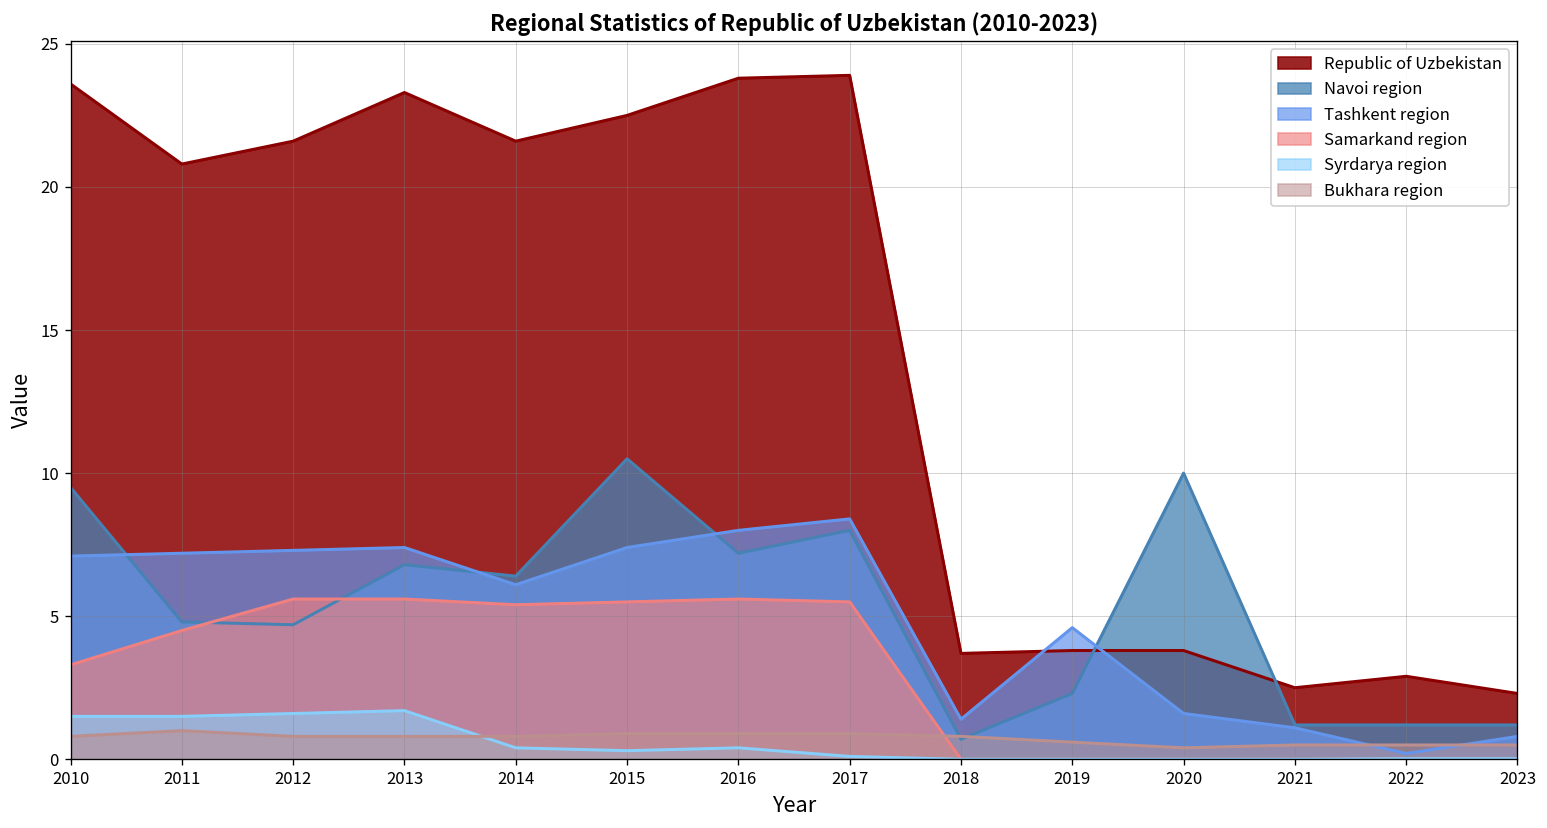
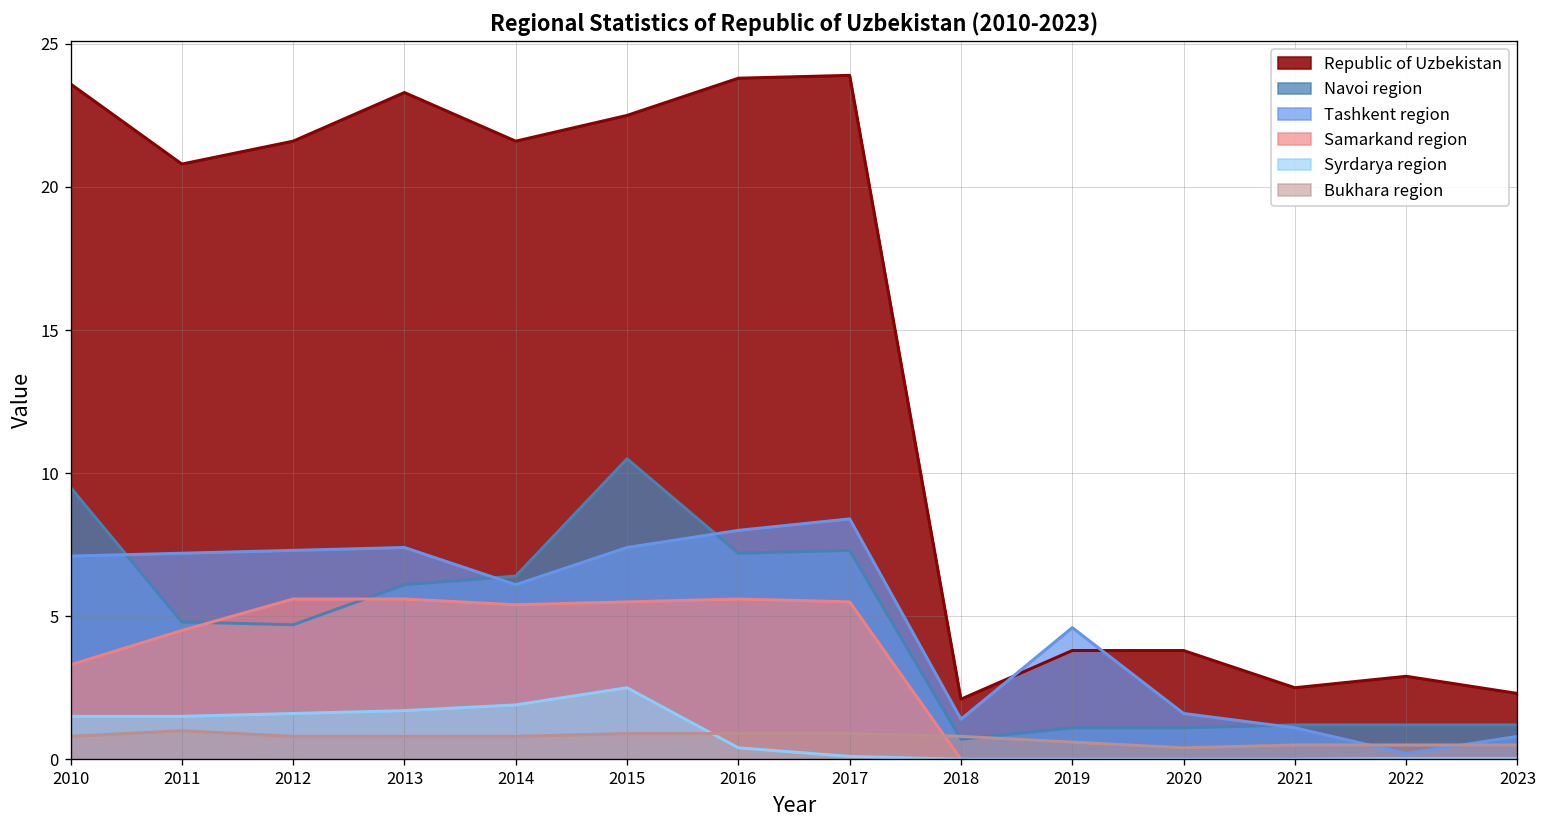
  {
    "Republic of Uzbekistan": {
      "2010": 23.6,
      "2011": 20.8,
      "2012": 21.6,
      "2013": 23.3,
      "2014": 21.6,
      "2015": 22.5,
      "2016": 23.8,
      "2017": 23.9,
-     "2018": 3.7,
+     "2018": 2.1,
      "2019": 3.8,
      "2020": 3.8,
      "2021": 2.5,
      "2022": 2.9,
      "2023": 2.3
    },
    "Navoi region": {
      "2010": 9.5,
      "2011": 4.8,
      "2012": 4.7,
-     "2013": 6.8,
+     "2013": 6.1,
      "2014": 6.4,
      "2015": 10.5,
      "2016": 7.2,
-     "2017": 8.0,
-     "2019": 2.3,
-     "2020": 10.0,
+     "2017": 7.3,
+     "2019": 1.1,
+     "2020": 1.1,
      "2022": 1.2,
      "2023": 1.2
    },
    "Tashkent region": {
      "2010": 7.1,
      "2011": 7.2,
      "2012": 7.3,
      "2013": 7.4,
      "2014": 6.1,
      "2015": 7.4,
      "2016": 8.0,
      "2017": 8.4,
      "2018": 1.4,
      "2019": 4.6,
      "2020": 1.6,
      "2022": 0.2,
      "2023": 0.8
    },
    "Syrdarya region": {
      "2010": 1.5,
      "2011": 1.5,
      "2012": 1.6,
      "2013": 1.7,
-     "2014": 0.4,
-     "2015": 0.3,
+     "2014": 1.9,
+     "2015": 2.5,
      "2016": 0.4,
      "2017": 0.1
    }
  }
